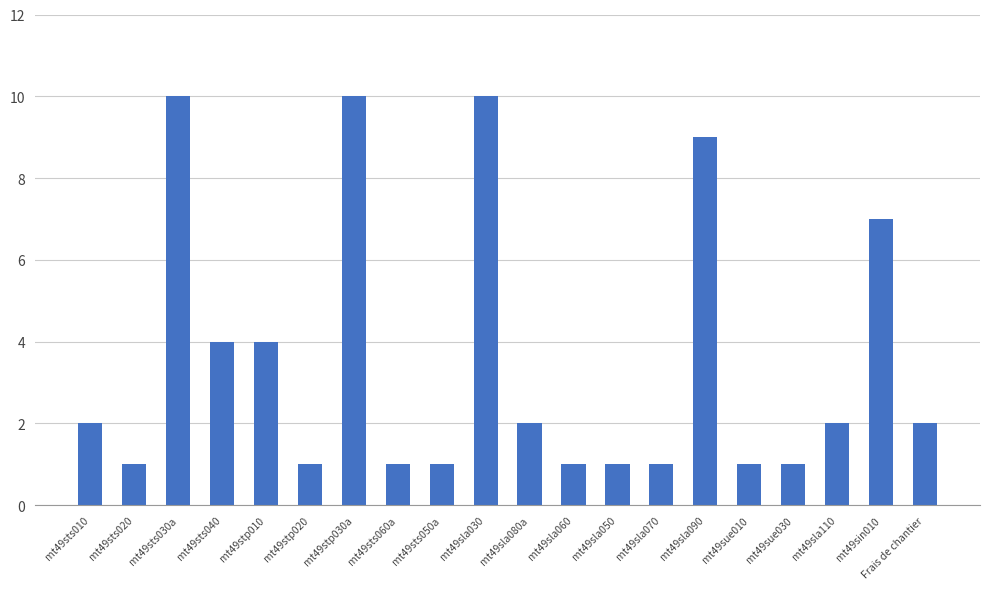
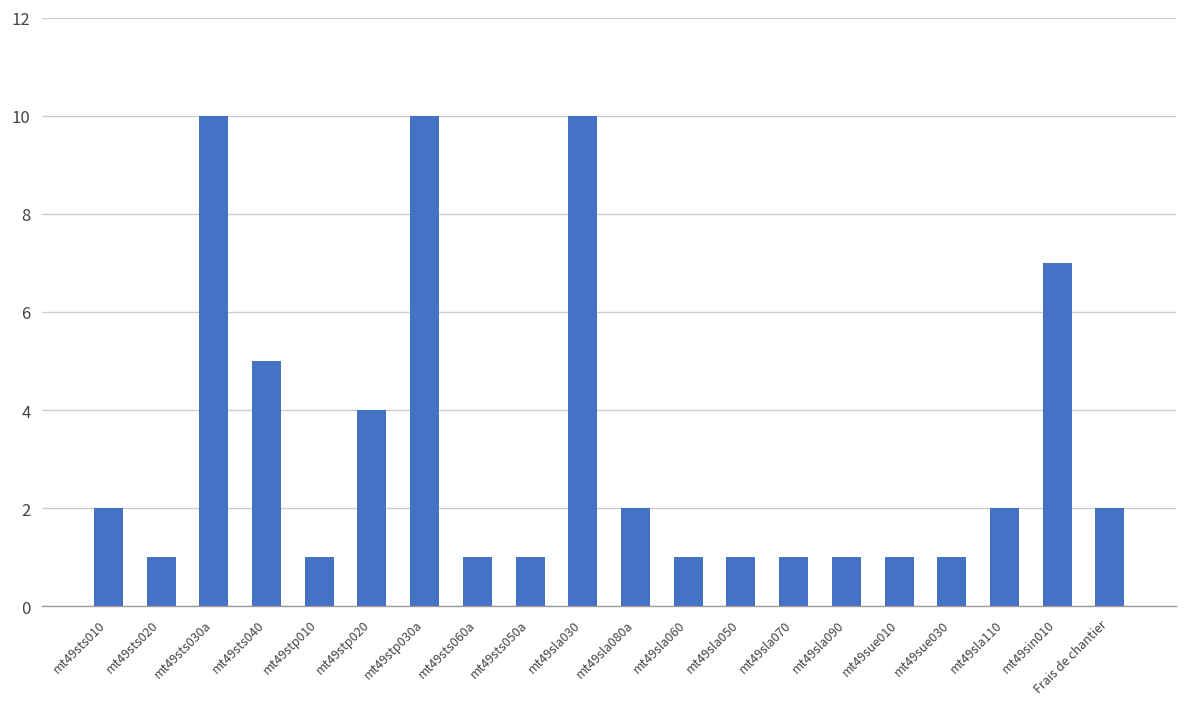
  {
    "mt49sts010": 2,
    "mt49sts020": 1,
    "mt49sts030a": 10,
-   "mt49sts040": 4,
-   "mt49stp010": 4,
-   "mt49stp020": 1,
+   "mt49sts040": 5,
+   "mt49stp010": 1,
+   "mt49stp020": 4,
    "mt49stp030a": 10,
    "mt49sts060a": 1,
    "mt49sts050a": 1,
    "mt49sla030": 10,
    "mt49sla080a": 2,
    "mt49sla060": 1,
    "mt49sla050": 1,
    "mt49sla070": 1,
-   "mt49sla090": 9,
+   "mt49sla090": 1,
    "mt49sue010": 1,
    "mt49sue030": 1,
    "mt49sla110": 2,
    "mt49sin010": 7,
    "Frais de chantier": 2
  }
